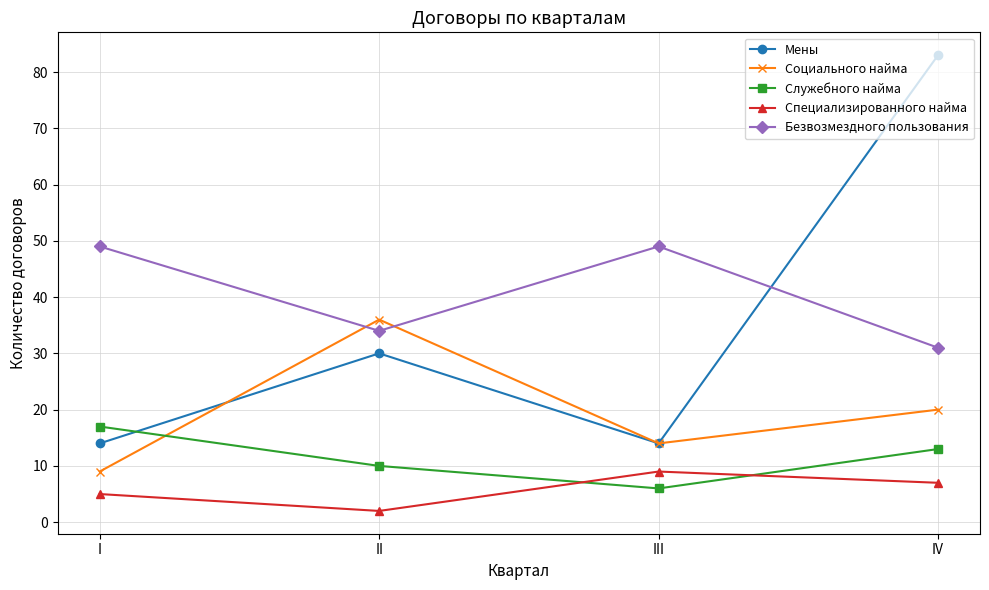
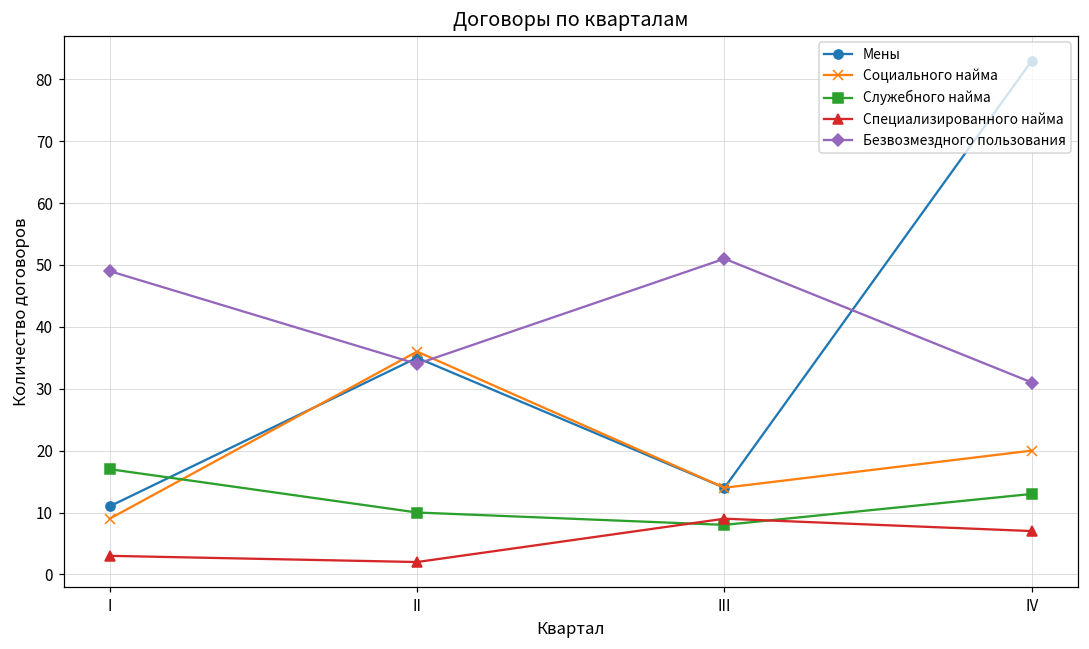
  {
    "Мены": {
-     "I": 14,
-     "II": 30
+     "I": 11,
+     "II": 35
    },
    "Социального найма": {
      "I": 9,
      "II": 36,
      "IV": 20
    },
    "Служебного найма": {
      "I": 17,
      "II": 10,
-     "III": 6,
+     "III": 8,
      "IV": 13
    },
    "Специализированного найма": {
-     "I": 5,
+     "I": 3,
      "II": 2,
      "III": 9,
      "IV": 7
    },
    "Безвозмездного пользования": {
      "I": 49,
      "II": 34,
-     "III": 49,
+     "III": 51,
      "IV": 31
    }
  }
